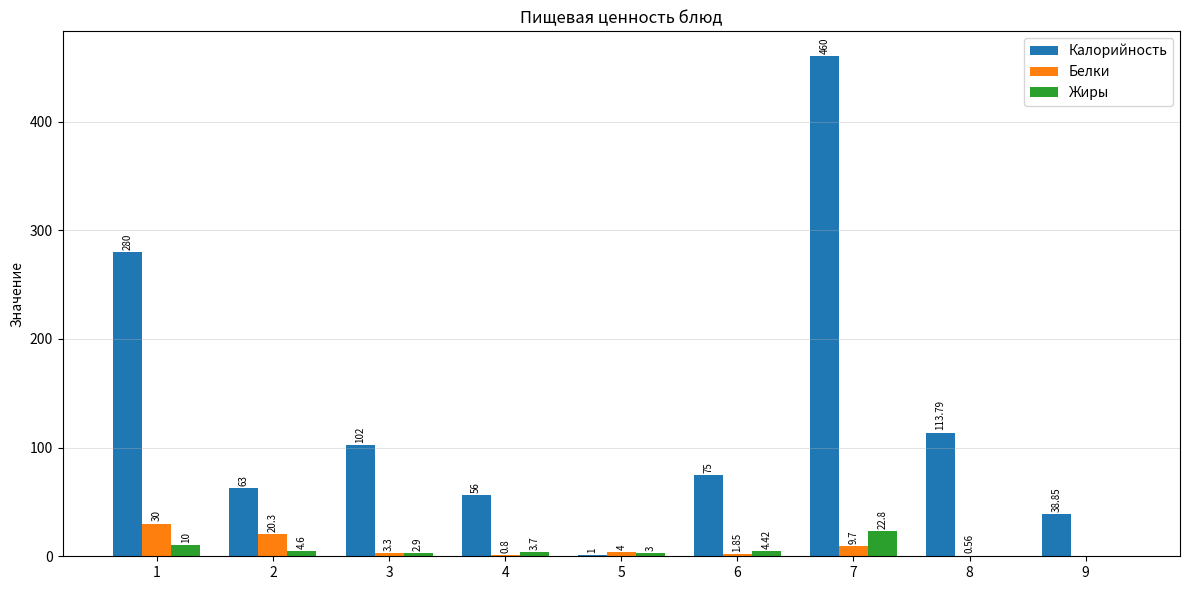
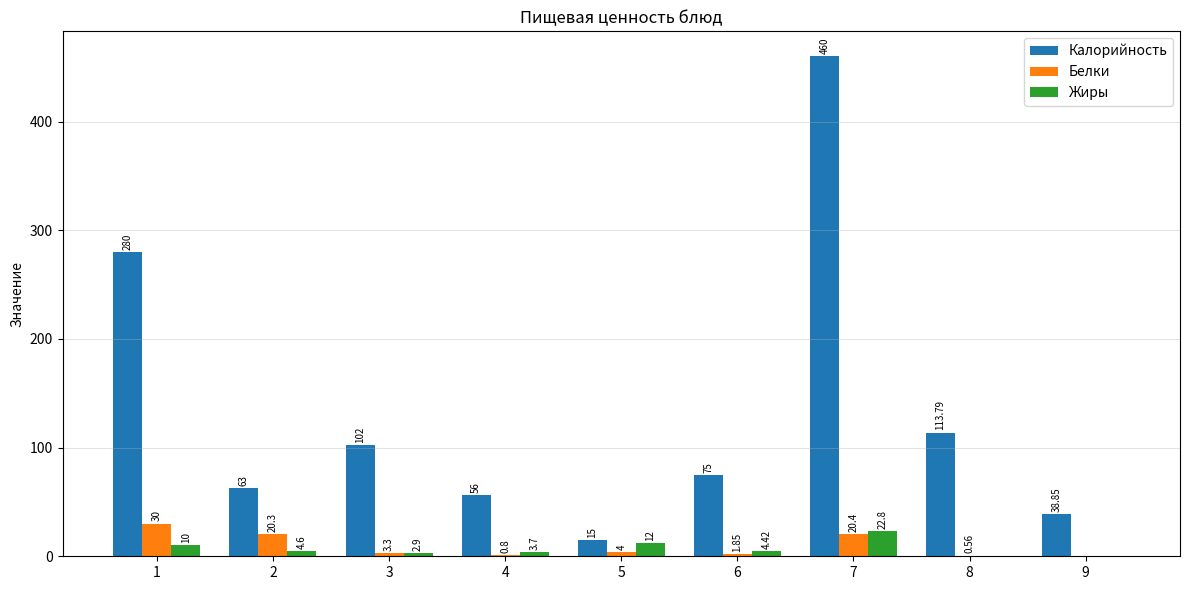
  {
    "Калорийность": {
      "1": 280,
      "2": 63,
      "3": 102,
      "4": 56,
-     "5": 1,
+     "5": 15,
      "6": 75,
      "7": 460,
      "8": 113.79,
      "9": 38.85
    },
    "Белки": {
      "1": 30,
      "2": 20.3,
      "3": 3.3,
      "4": 0.8,
      "5": 4,
      "6": 1.85,
-     "7": 9.7,
+     "7": 20.4,
      "8": 0.56
    },
    "Жиры": {
      "1": 10,
      "2": 4.6,
      "3": 2.9,
      "4": 3.7,
-     "5": 3,
+     "5": 12,
      "6": 4.42,
      "7": 22.8
    }
  }
